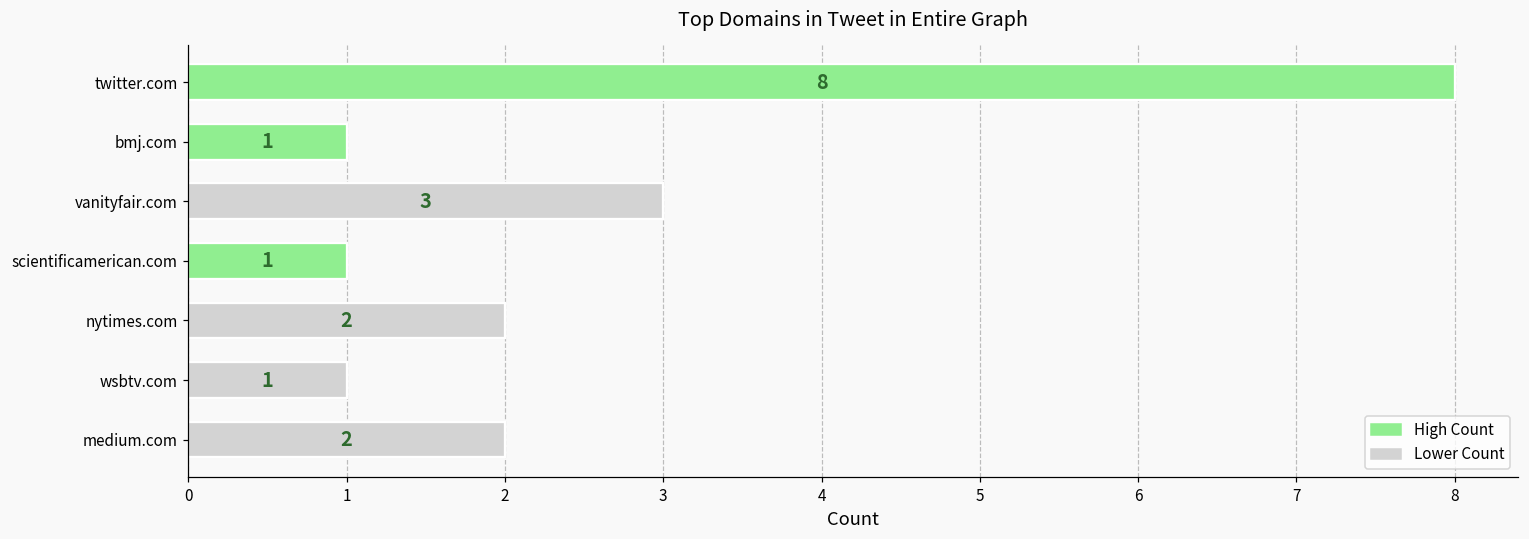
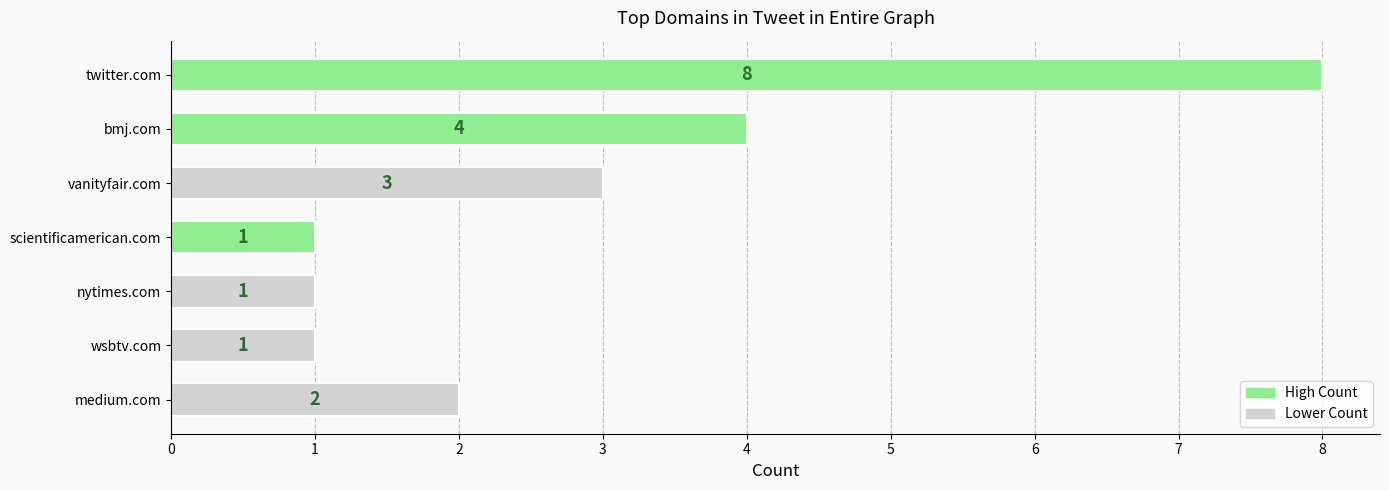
  {
    "twitter.com": 8,
-   "bmj.com": 1,
+   "bmj.com": 4,
    "vanityfair.com": 3,
    "scientificamerican.com": 1,
-   "nytimes.com": 2,
+   "nytimes.com": 1,
    "wsbtv.com": 1,
    "medium.com": 2
  }
